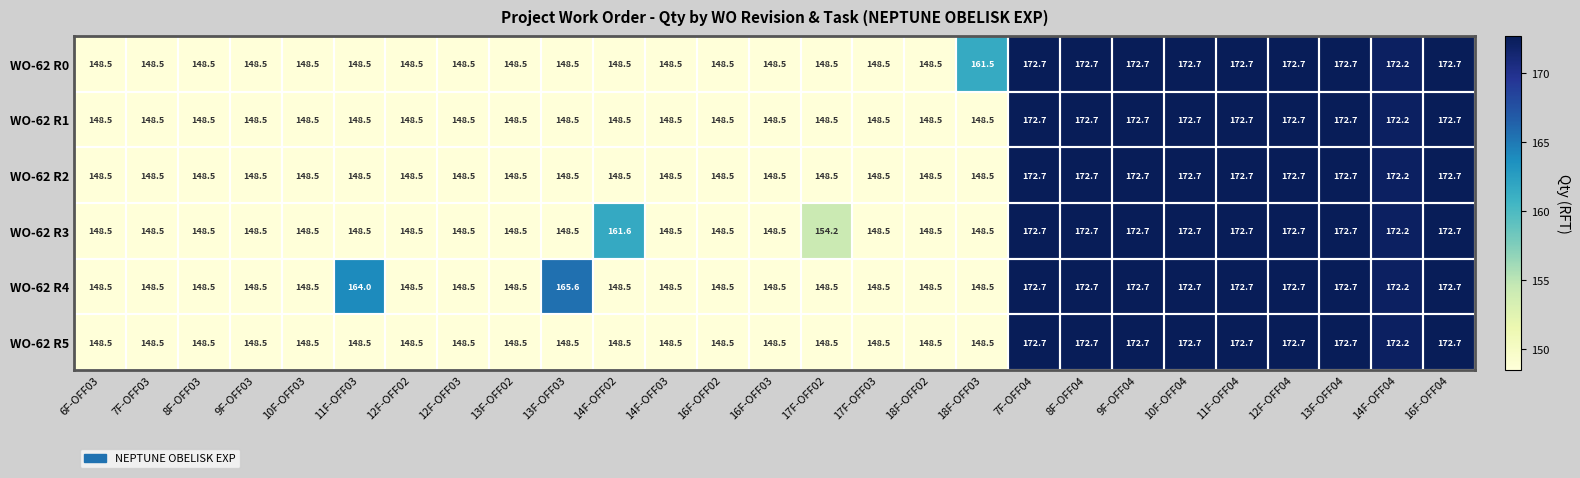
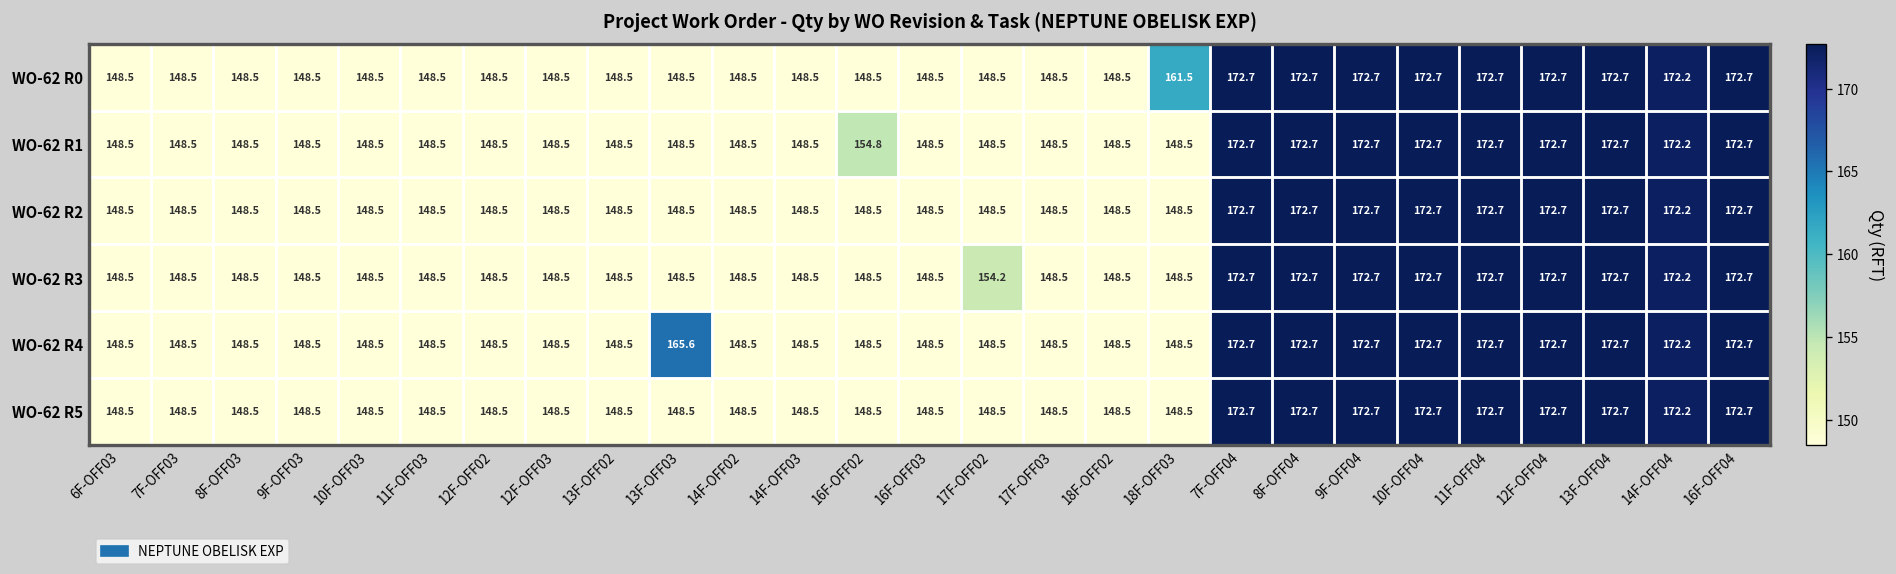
  {
    "WO-62 R0": {
      "6F-OFF03": 148.5,
      "7F-OFF03": 148.5,
      "8F-OFF03": 148.5,
      "9F-OFF03": 148.5,
      "10F-OFF03": 148.5,
      "11F-OFF03": 148.5,
      "12F-OFF02": 148.5,
      "12F-OFF03": 148.5,
      "13F-OFF02": 148.5,
      "13F-OFF03": 148.5,
      "14F-OFF02": 148.5,
      "14F-OFF03": 148.5,
      "16F-OFF02": 148.5,
      "16F-OFF03": 148.5,
      "17F-OFF02": 148.5,
      "17F-OFF03": 148.5,
      "18F-OFF02": 148.5,
      "18F-OFF03": 161.5,
      "7F-OFF04": 172.7,
      "8F-OFF04": 172.7,
      "9F-OFF04": 172.7,
      "10F-OFF04": 172.7,
      "11F-OFF04": 172.7,
      "12F-OFF04": 172.7,
      "13F-OFF04": 172.7,
      "14F-OFF04": 172.2,
      "16F-OFF04": 172.7
    },
    "WO-62 R1": {
      "6F-OFF03": 148.5,
      "7F-OFF03": 148.5,
      "8F-OFF03": 148.5,
      "9F-OFF03": 148.5,
      "10F-OFF03": 148.5,
      "11F-OFF03": 148.5,
      "12F-OFF02": 148.5,
      "12F-OFF03": 148.5,
      "13F-OFF02": 148.5,
      "13F-OFF03": 148.5,
      "14F-OFF02": 148.5,
      "14F-OFF03": 148.5,
-     "16F-OFF02": 148.5,
+     "16F-OFF02": 154.8,
      "16F-OFF03": 148.5,
      "17F-OFF02": 148.5,
      "17F-OFF03": 148.5,
      "18F-OFF02": 148.5,
      "18F-OFF03": 148.5,
      "7F-OFF04": 172.7,
      "8F-OFF04": 172.7,
      "9F-OFF04": 172.7,
      "10F-OFF04": 172.7,
      "11F-OFF04": 172.7,
      "12F-OFF04": 172.7,
      "13F-OFF04": 172.7,
      "14F-OFF04": 172.2,
      "16F-OFF04": 172.7
    },
    "WO-62 R2": {
      "6F-OFF03": 148.5,
      "7F-OFF03": 148.5,
      "8F-OFF03": 148.5,
      "9F-OFF03": 148.5,
      "10F-OFF03": 148.5,
      "11F-OFF03": 148.5,
      "12F-OFF02": 148.5,
      "12F-OFF03": 148.5,
      "13F-OFF02": 148.5,
      "13F-OFF03": 148.5,
      "14F-OFF02": 148.5,
      "14F-OFF03": 148.5,
      "16F-OFF02": 148.5,
      "16F-OFF03": 148.5,
      "17F-OFF02": 148.5,
      "17F-OFF03": 148.5,
      "18F-OFF02": 148.5,
      "18F-OFF03": 148.5,
      "7F-OFF04": 172.7,
      "8F-OFF04": 172.7,
      "9F-OFF04": 172.7,
      "10F-OFF04": 172.7,
      "11F-OFF04": 172.7,
      "12F-OFF04": 172.7,
      "13F-OFF04": 172.7,
      "14F-OFF04": 172.2,
      "16F-OFF04": 172.7
    },
    "WO-62 R3": {
      "6F-OFF03": 148.5,
      "7F-OFF03": 148.5,
      "8F-OFF03": 148.5,
      "9F-OFF03": 148.5,
      "10F-OFF03": 148.5,
      "11F-OFF03": 148.5,
      "12F-OFF02": 148.5,
      "12F-OFF03": 148.5,
      "13F-OFF02": 148.5,
      "13F-OFF03": 148.5,
-     "14F-OFF02": 161.6,
+     "14F-OFF02": 148.5,
      "14F-OFF03": 148.5,
      "16F-OFF02": 148.5,
      "16F-OFF03": 148.5,
      "17F-OFF02": 154.2,
      "17F-OFF03": 148.5,
      "18F-OFF02": 148.5,
      "18F-OFF03": 148.5,
      "7F-OFF04": 172.7,
      "8F-OFF04": 172.7,
      "9F-OFF04": 172.7,
      "10F-OFF04": 172.7,
      "11F-OFF04": 172.7,
      "12F-OFF04": 172.7,
      "13F-OFF04": 172.7,
      "14F-OFF04": 172.2,
      "16F-OFF04": 172.7
    },
    "WO-62 R4": {
      "6F-OFF03": 148.5,
      "7F-OFF03": 148.5,
      "8F-OFF03": 148.5,
      "9F-OFF03": 148.5,
      "10F-OFF03": 148.5,
-     "11F-OFF03": 164.0,
+     "11F-OFF03": 148.5,
      "12F-OFF02": 148.5,
      "12F-OFF03": 148.5,
      "13F-OFF02": 148.5,
      "13F-OFF03": 165.6,
      "14F-OFF02": 148.5,
      "14F-OFF03": 148.5,
      "16F-OFF02": 148.5,
      "16F-OFF03": 148.5,
      "17F-OFF02": 148.5,
      "17F-OFF03": 148.5,
      "18F-OFF02": 148.5,
      "18F-OFF03": 148.5,
      "7F-OFF04": 172.7,
      "8F-OFF04": 172.7,
      "9F-OFF04": 172.7,
      "10F-OFF04": 172.7,
      "11F-OFF04": 172.7,
      "12F-OFF04": 172.7,
      "13F-OFF04": 172.7,
      "14F-OFF04": 172.2,
      "16F-OFF04": 172.7
    },
    "WO-62 R5": {
      "6F-OFF03": 148.5,
      "7F-OFF03": 148.5,
      "8F-OFF03": 148.5,
      "9F-OFF03": 148.5,
      "10F-OFF03": 148.5,
      "11F-OFF03": 148.5,
      "12F-OFF02": 148.5,
      "12F-OFF03": 148.5,
      "13F-OFF02": 148.5,
      "13F-OFF03": 148.5,
      "14F-OFF02": 148.5,
      "14F-OFF03": 148.5,
      "16F-OFF02": 148.5,
      "16F-OFF03": 148.5,
      "17F-OFF02": 148.5,
      "17F-OFF03": 148.5,
      "18F-OFF02": 148.5,
      "18F-OFF03": 148.5,
      "7F-OFF04": 172.7,
      "8F-OFF04": 172.7,
      "9F-OFF04": 172.7,
      "10F-OFF04": 172.7,
      "11F-OFF04": 172.7,
      "12F-OFF04": 172.7,
      "13F-OFF04": 172.7,
      "14F-OFF04": 172.2,
      "16F-OFF04": 172.7
    }
  }
